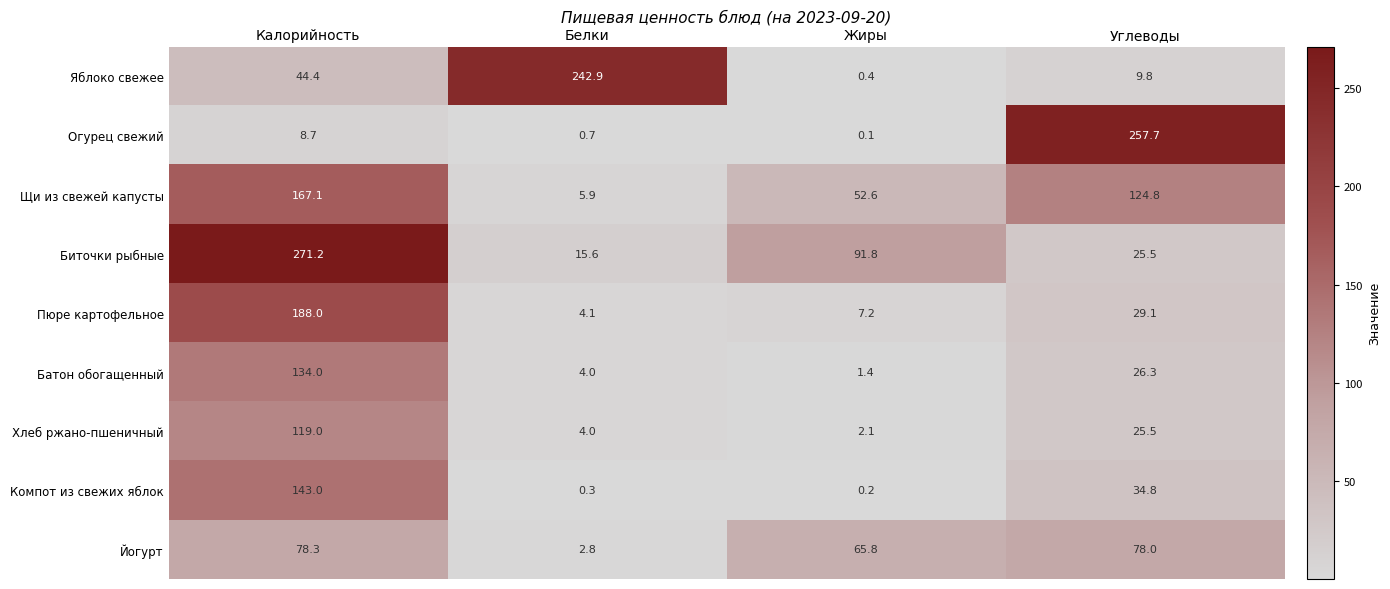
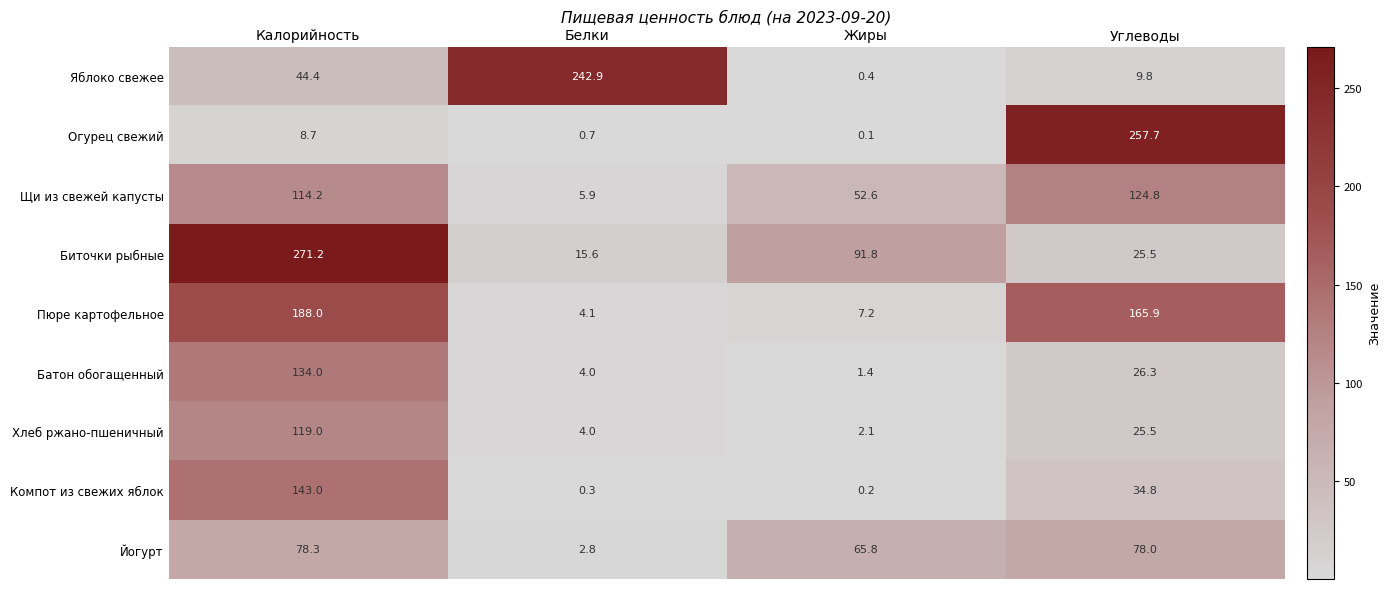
  {
    "Яблоко свежее": {
      "Калорийность": 44.4,
      "Белки": 242.9,
      "Жиры": 0.4,
      "Углеводы": 9.8
    },
    "Огурец свежий": {
      "Калорийность": 8.7,
      "Белки": 0.7,
      "Жиры": 0.1,
      "Углеводы": 257.7
    },
    "Щи из свежей капусты": {
-     "Калорийность": 167.1,
+     "Калорийность": 114.2,
      "Белки": 5.9,
      "Жиры": 52.6,
      "Углеводы": 124.8
    },
    "Биточки рыбные": {
      "Калорийность": 271.2,
      "Белки": 15.6,
      "Жиры": 91.8,
      "Углеводы": 25.5
    },
    "Пюре картофельное": {
      "Калорийность": 188.0,
      "Белки": 4.1,
      "Жиры": 7.2,
-     "Углеводы": 29.1
+     "Углеводы": 165.9
    },
    "Батон обогащенный": {
      "Калорийность": 134.0,
      "Белки": 4.0,
      "Жиры": 1.4,
      "Углеводы": 26.3
    },
    "Хлеб ржано-пшеничный": {
      "Калорийность": 119.0,
      "Белки": 4.0,
      "Жиры": 2.1,
      "Углеводы": 25.5
    },
    "Компот из свежих яблок": {
      "Калорийность": 143.0,
      "Белки": 0.3,
      "Жиры": 0.2,
      "Углеводы": 34.8
    },
    "Йогурт": {
      "Калорийность": 78.3,
      "Белки": 2.8,
      "Жиры": 65.8,
      "Углеводы": 78.0
    }
  }
